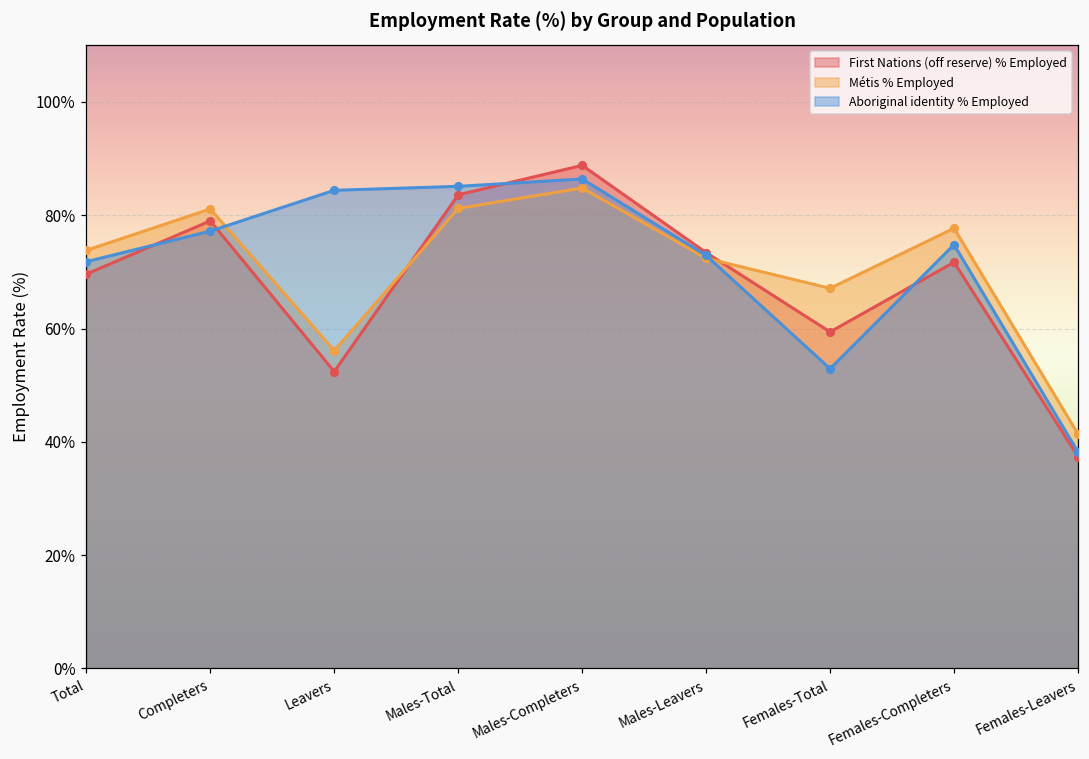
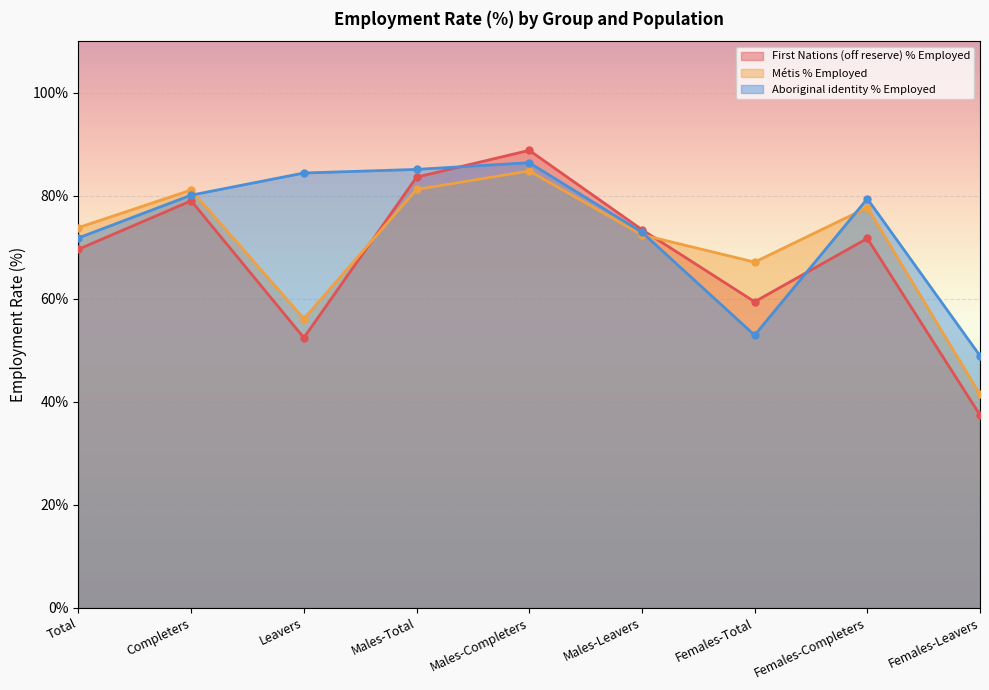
  {
    "Aboriginal identity % Employed": {
      "Total": "72%",
-     "Completers": "77%",
+     "Completers": "80%",
      "Leavers": "84%",
      "Males-Total": "85%",
      "Males-Completers": "86%",
      "Females-Total": "53%",
-     "Females-Completers": "75%",
-     "Females-Leavers": "38%"
+     "Females-Completers": "79%",
+     "Females-Leavers": "49%"
    }
  }
